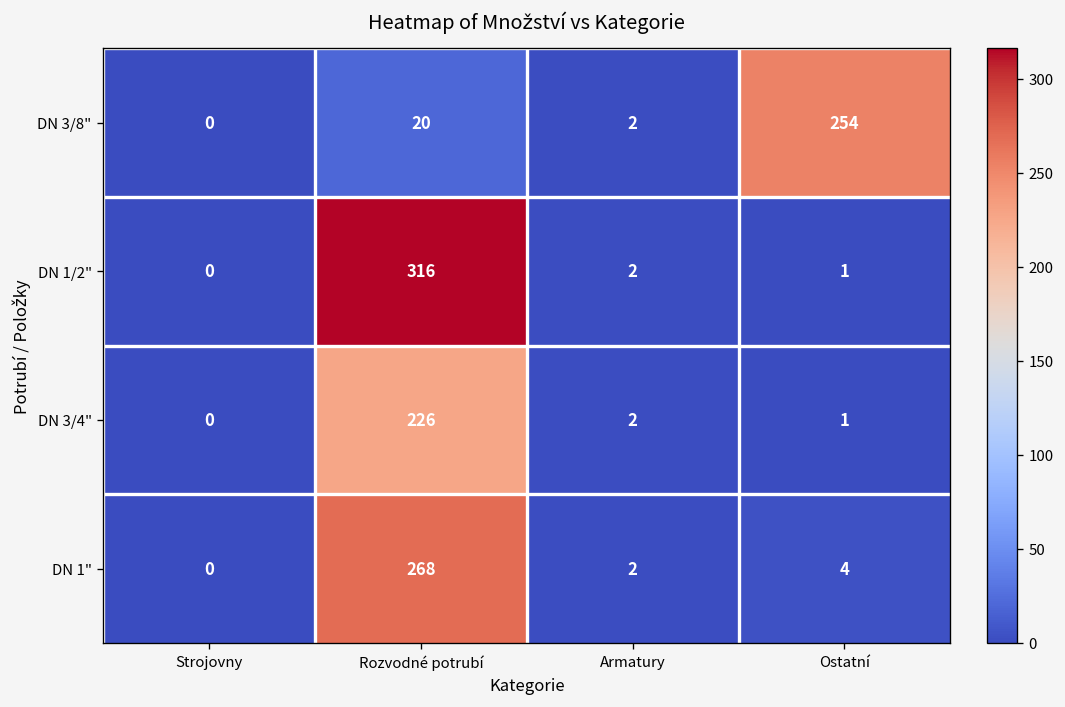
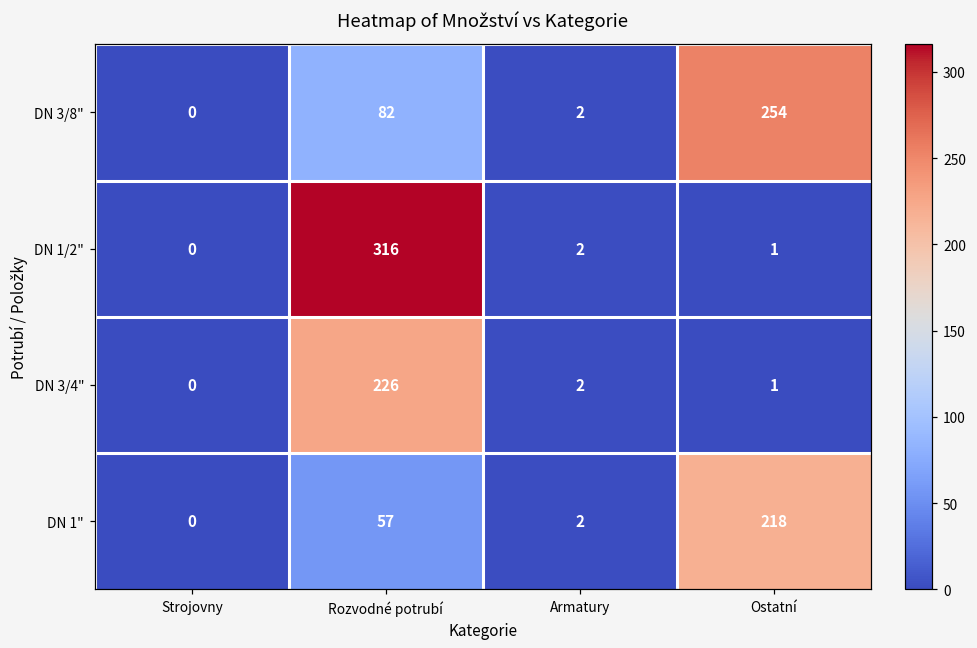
  {
    "DN 3/8\"": {
      "Strojovny": 0,
-     "Rozvodné potrubí": 20,
+     "Rozvodné potrubí": 82,
      "Armatury": 2,
      "Ostatní": 254
    },
    "DN 1/2\"": {
      "Strojovny": 0,
      "Rozvodné potrubí": 316,
      "Armatury": 2,
      "Ostatní": 1
    },
    "DN 3/4\"": {
      "Strojovny": 0,
      "Rozvodné potrubí": 226,
      "Armatury": 2,
      "Ostatní": 1
    },
    "DN 1\"": {
      "Strojovny": 0,
-     "Rozvodné potrubí": 268,
+     "Rozvodné potrubí": 57,
      "Armatury": 2,
-     "Ostatní": 4
+     "Ostatní": 218
    }
  }
